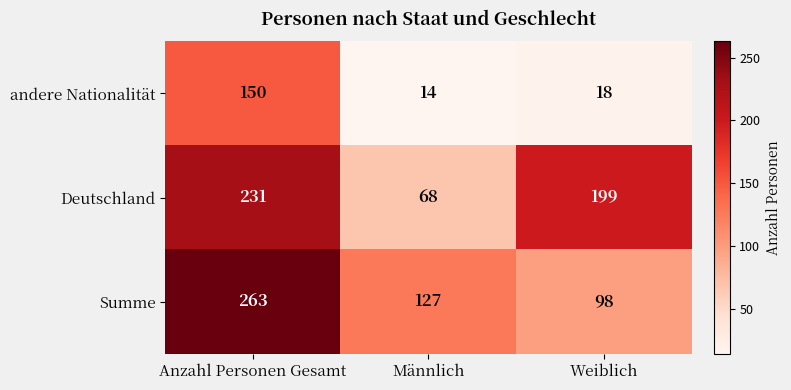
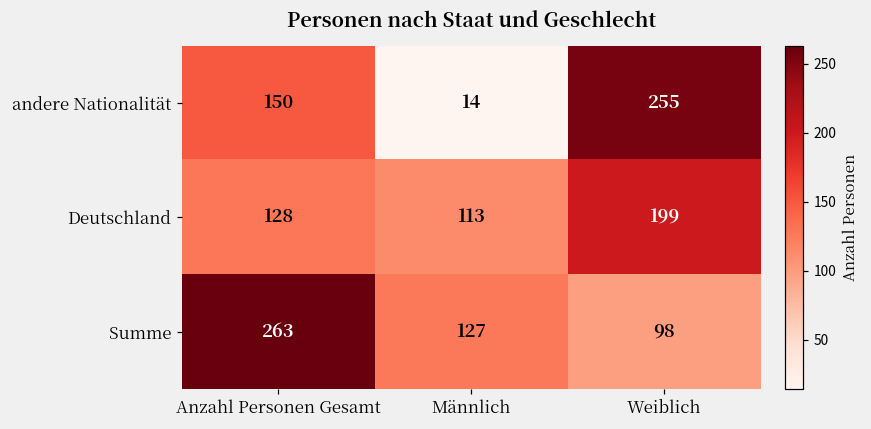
  {
    "andere Nationalität": {
      "Anzahl Personen Gesamt": 150,
      "Männlich": 14,
-     "Weiblich": 18
+     "Weiblich": 255
    },
    "Deutschland": {
-     "Anzahl Personen Gesamt": 231,
-     "Männlich": 68,
+     "Anzahl Personen Gesamt": 128,
+     "Männlich": 113,
      "Weiblich": 199
    },
    "Summe": {
      "Anzahl Personen Gesamt": 263,
      "Männlich": 127,
      "Weiblich": 98
    }
  }
